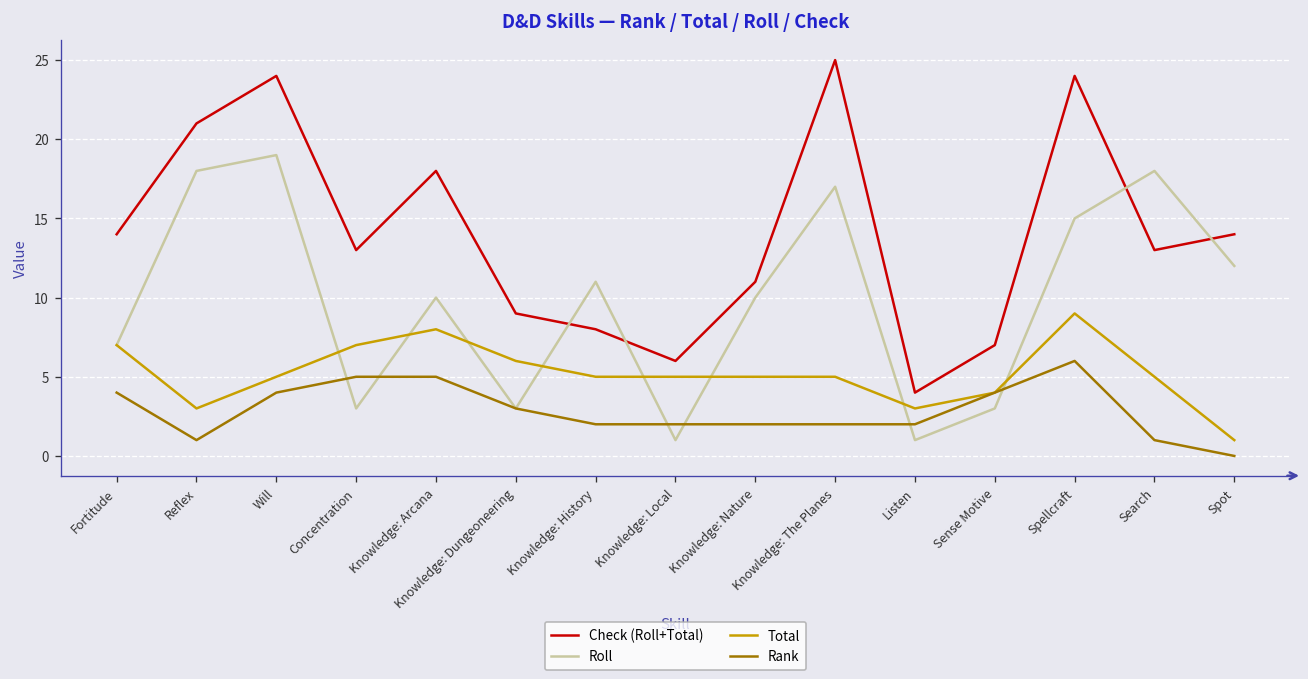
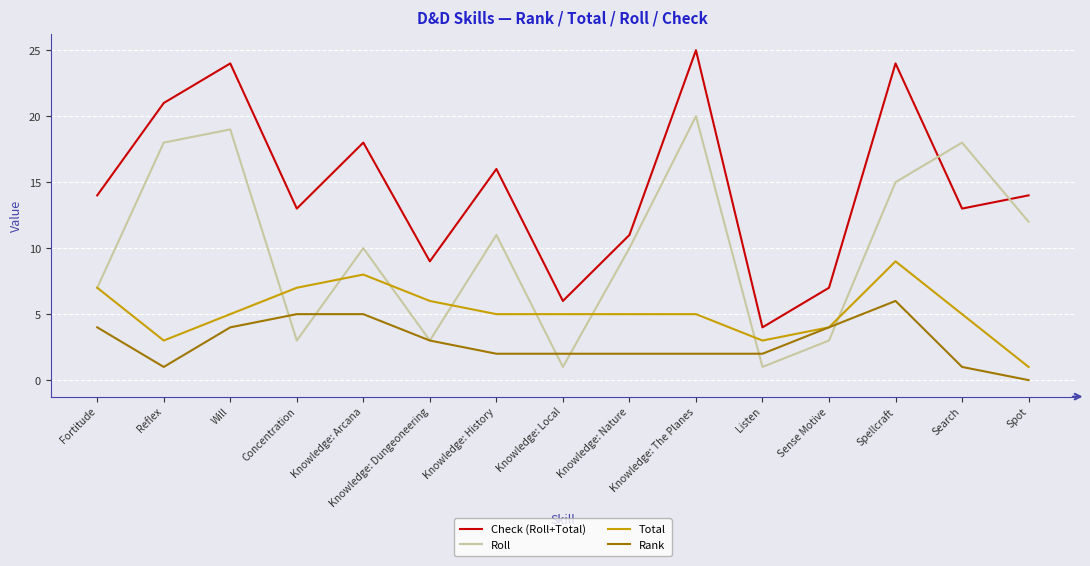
  {
    "Check (Roll+Total)": {
      "Fortitude": 14,
      "Reflex": 21,
      "Will": 24,
      "Concentration": 13,
      "Knowledge: Arcana": 18,
      "Knowledge: Dungeoneering": 9,
-     "Knowledge: History": 8,
+     "Knowledge: History": 16,
      "Knowledge: Local": 6,
      "Knowledge: Nature": 11,
      "Knowledge: The Planes": 25,
      "Listen": 4,
      "Sense Motive": 7,
      "Spellcraft": 24,
      "Search": 13,
      "Spot": 14
    },
    "Roll": {
      "Reflex": 18,
      "Will": 19,
      "Concentration": 3,
      "Knowledge: Arcana": 10,
      "Knowledge: History": 11,
      "Knowledge: Local": 1,
      "Knowledge: Nature": 10,
-     "Knowledge: The Planes": 17,
+     "Knowledge: The Planes": 20,
      "Listen": 1,
      "Sense Motive": 3,
      "Spellcraft": 15,
      "Search": 18,
      "Spot": 12
    }
  }
